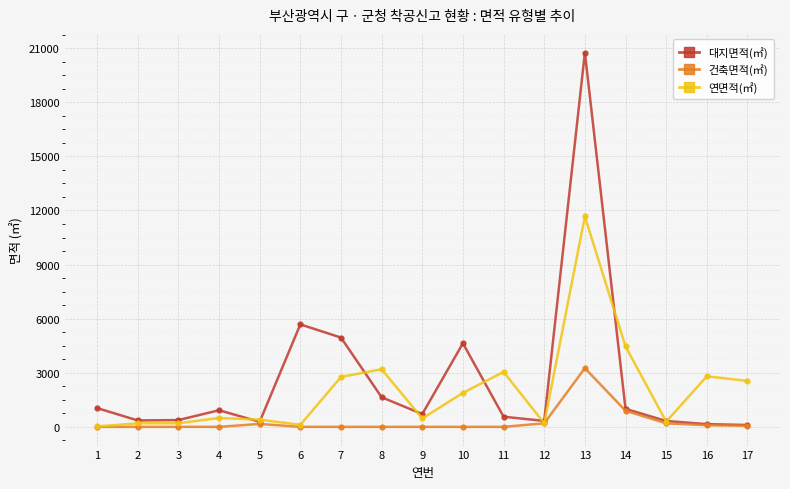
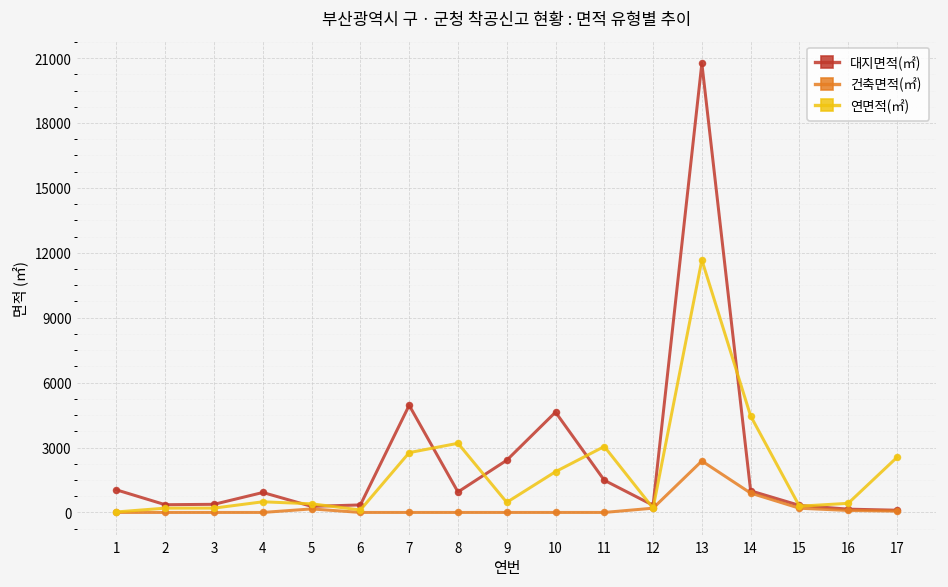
  {
    "대지면적(㎡)": {
      "1": 1000,
      "2": 400,
      "3": 400,
      "4": 900,
-     "6": 5700,
+     "6": 300,
      "7": 5000,
-     "8": 1600,
-     "9": 700,
+     "8": 900,
+     "9": 2400,
      "10": 4600,
-     "11": 600,
+     "11": 1500,
      "13": 20800
    },
    "건축면적(㎡)": {
      "2": 0,
      "3": 0,
      "4": 0,
      "7": 0,
      "8": 0,
      "9": 0,
      "10": 0,
      "11": 0,
-     "13": 3300
+     "13": 2400
    },
    "연면적(㎡)": {
      "2": 200,
      "3": 200,
      "4": 500,
      "7": 2800,
      "8": 3200,
      "9": 500,
      "10": 1900,
      "11": 3000,
      "13": 11700,
      "14": 4500,
-     "16": 2800,
+     "16": 400,
      "17": 2500
    }
  }
